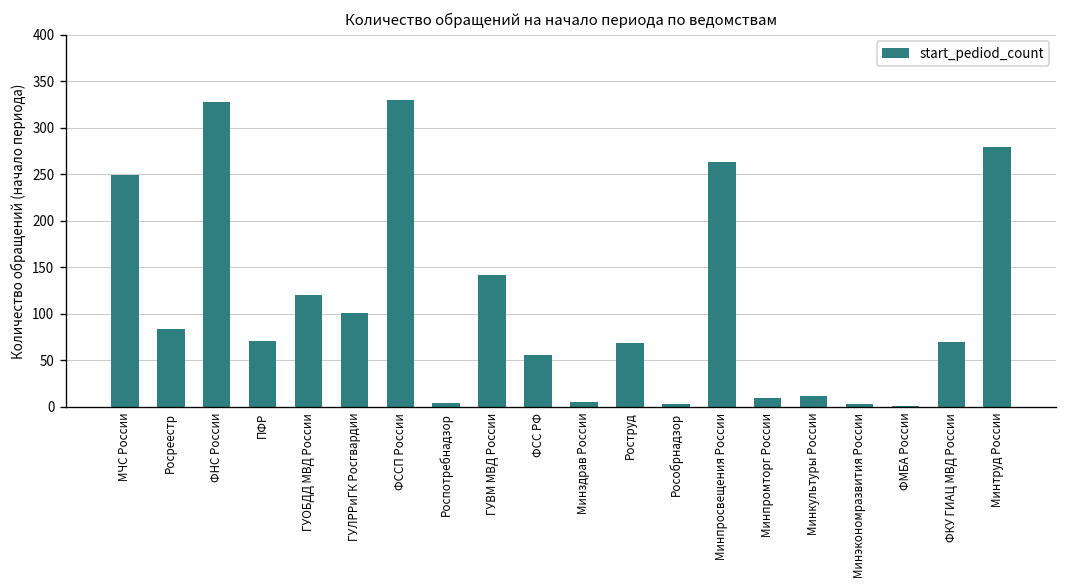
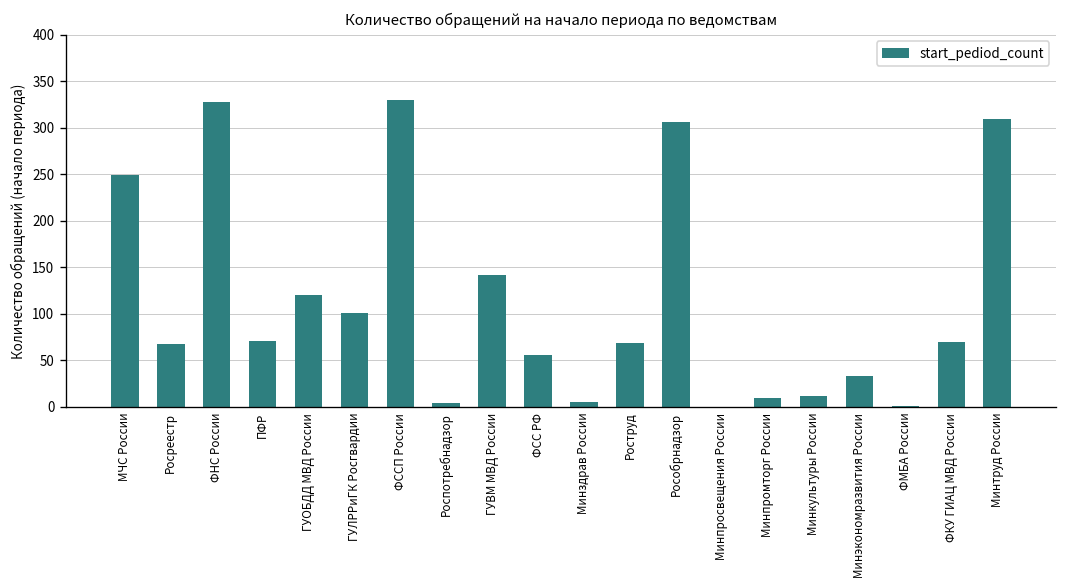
  {
    "МЧС России": 250,
-   "Росреестр": 80,
+   "Росреестр": 70,
    "ФНС России": 330,
    "ПФР": 70,
    "ГУОБДД МВД России": 120,
    "ГУЛРРиГК Росгвардии": 100,
    "ФССП России": 330,
    "Роспотребнадзор": 0,
    "ГУВМ МВД России": 140,
    "ФСС РФ": 60,
    "Минздрав России": 10,
    "Роструд": 70,
-   "Рособрнадзор": 0,
-   "Минпросвещения России": 260,
+   "Рособрнадзор": 310,
+   "Минпросвещения России": 0,
    "Минпромторг России": 10,
    "Минкультуры России": 10,
-   "Минэкономразвития России": 0,
+   "Минэкономразвития России": 30,
    "ФКУ ГИАЦ МВД России": 70,
-   "Минтруд России": 280
+   "Минтруд России": 310
  }
